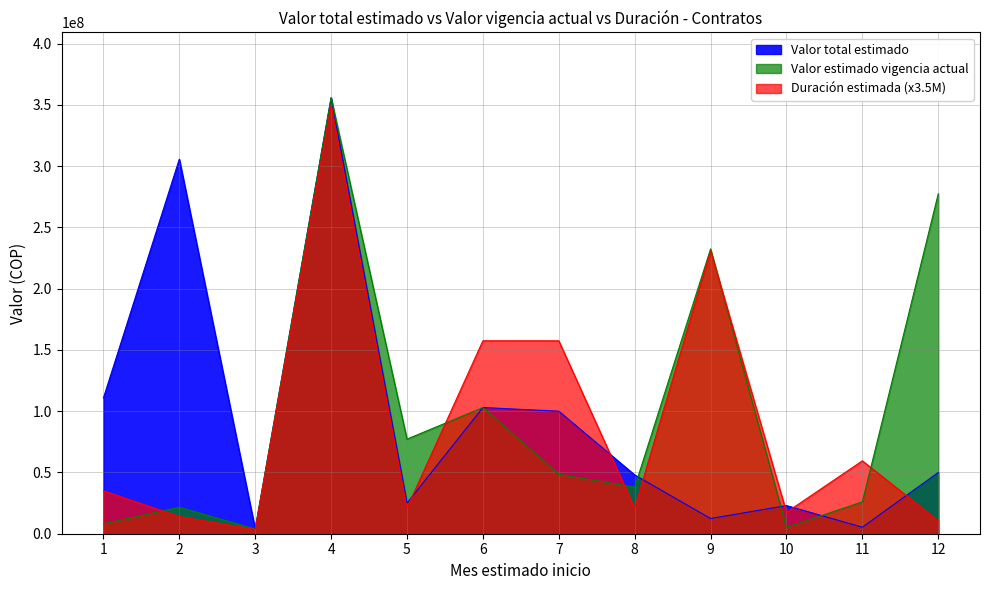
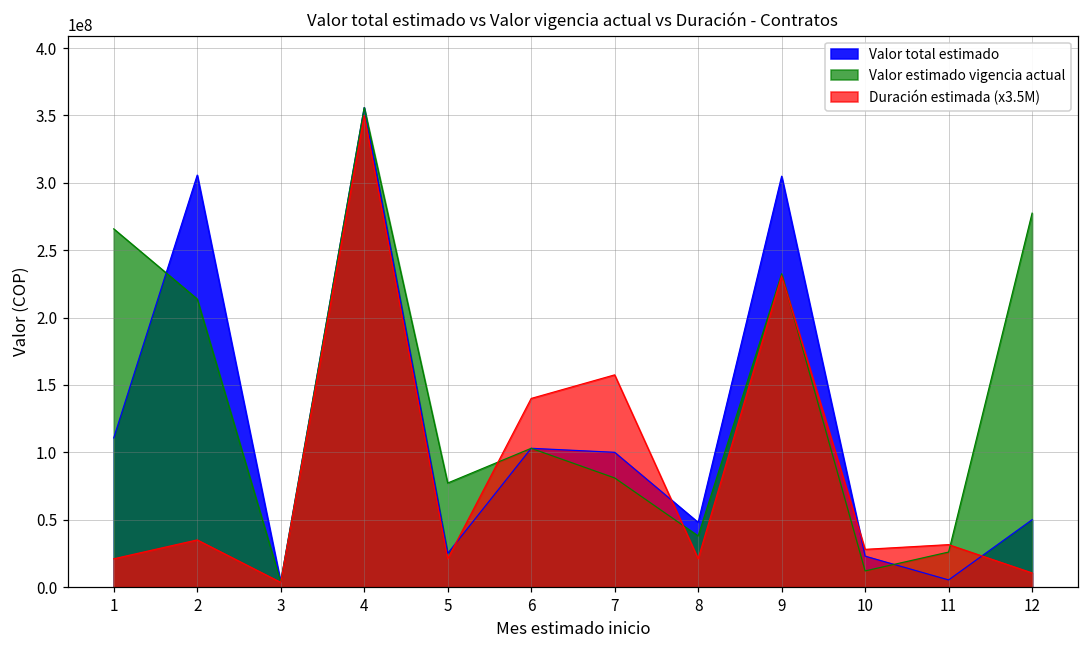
  {
    "Valor total estimado": {
      "1": 111000000,
      "2": 306000000,
      "5": 25000000,
      "7": 100000000,
      "8": 48000000,
-     "9": 12000000,
+     "9": 305000000,
      "10": 23000000,
      "11": 5000000,
      "12": 50000000
    },
    "Valor estimado vigencia actual": {
-     "1": 8000000,
-     "2": 22000000,
+     "1": 266000000,
+     "2": 214000000,
      "5": 77000000,
-     "7": 48000000,
+     "7": 81000000,
      "8": 38000000,
-     "10": 5000000,
+     "10": 12000000,
      "11": 26000000,
      "12": 278000000
    },
    "Duración estimada (x3.5M)": {
-     "1": 35000000,
-     "2": 14000000,
+     "1": 21000000,
+     "2": 35000000,
      "4": 350000000,
      "5": 21000000,
-     "6": 158000000,
+     "6": 140000000,
      "7": 158000000,
      "8": 21000000,
-     "10": 18000000,
-     "11": 60000000,
+     "10": 28000000,
+     "11": 32000000,
      "12": 11000000
    }
  }
